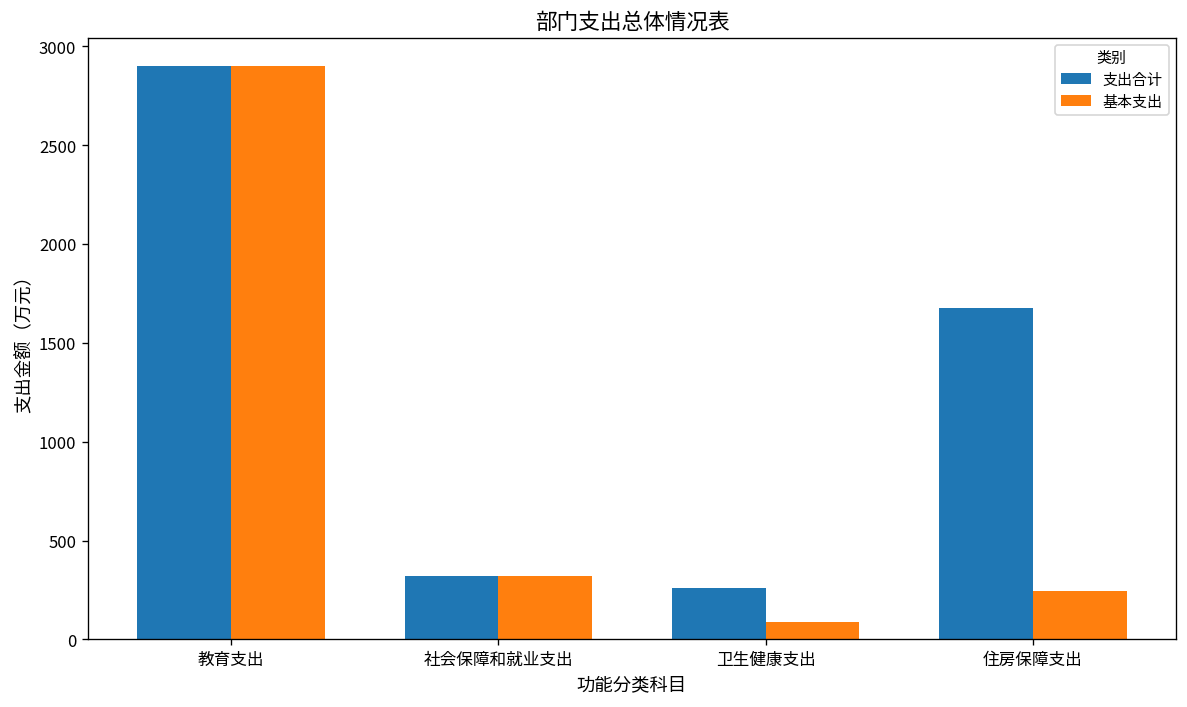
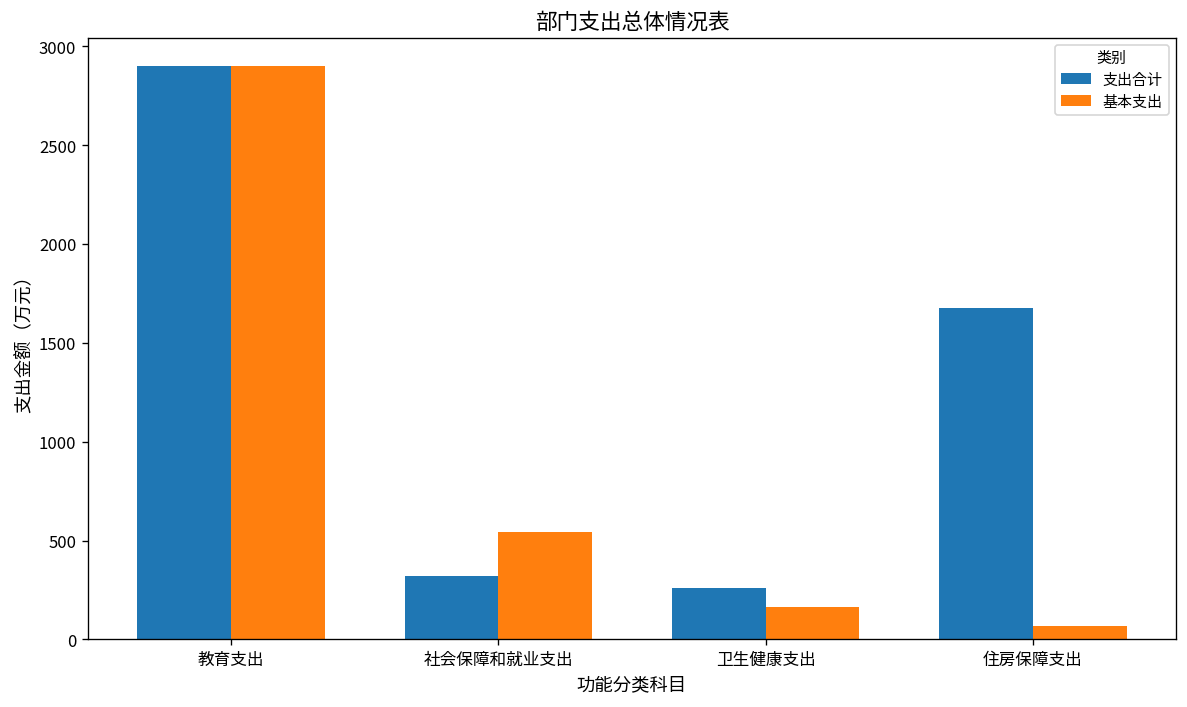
  {
    "支出合计": {
      "教育支出": 2900,
      "社会保障和就业支出": 320,
      "卫生健康支出": 260,
      "住房保障支出": 1670
    },
    "基本支出": {
      "教育支出": 2900,
-     "社会保障和就业支出": 320,
-     "卫生健康支出": 90,
-     "住房保障支出": 240
+     "社会保障和就业支出": 540,
+     "卫生健康支出": 160,
+     "住房保障支出": 70
    }
  }
